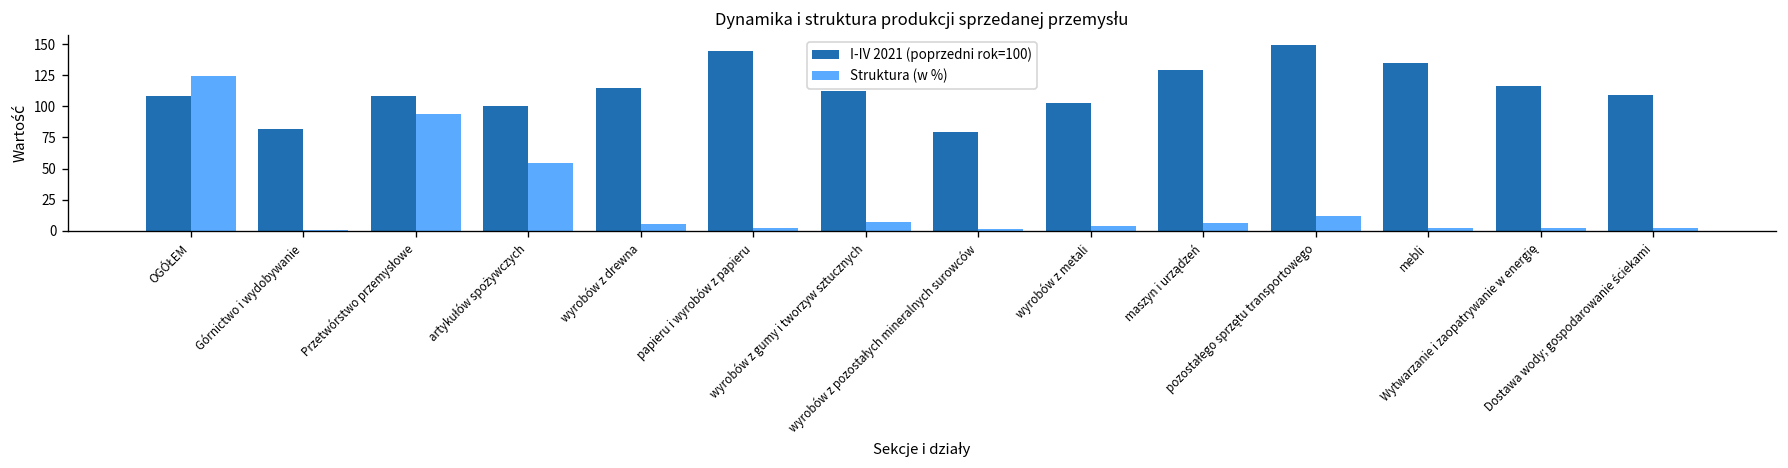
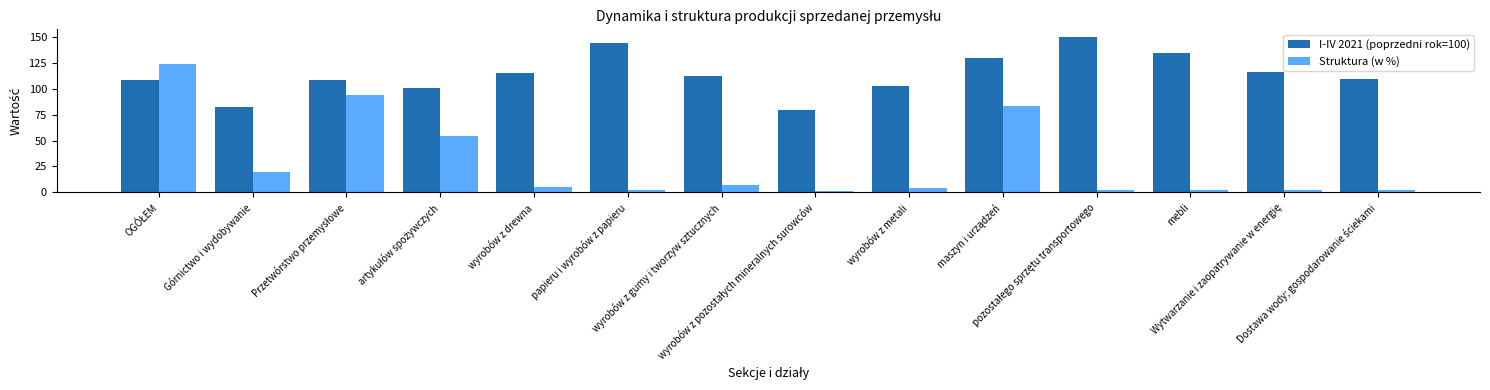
  {
    "I-IV 2021 (poprzedni rok=100)": {
      "OGÓŁEM": 108,
      "Górnictwo i wydobywanie": 82,
      "Przetwórstwo przemysłowe": 108,
      "artykułów spożywczych": 100,
      "wyrobów z drewna": 115,
      "papieru i wyrobów z papieru": 144,
      "wyrobów z gumy i tworzyw sztucznych": 112,
      "wyrobów z pozostałych mineralnych surowców": 80,
      "wyrobów z metali": 102,
      "maszyn i urządzeń": 129,
      "pozostałego sprzętu transportowego": 150,
      "mebli": 135,
      "Wytwarzanie i zaopatrywanie w energię": 116,
      "Dostawa wody; gospodarowanie ściekami": 109
    },
    "Struktura (w %)": {
      "OGÓŁEM": 124,
-     "Górnictwo i wydobywanie": 1,
+     "Górnictwo i wydobywanie": 20,
      "Przetwórstwo przemysłowe": 94,
      "artykułów spożywczych": 55,
      "wyrobów z drewna": 5,
      "wyrobów z gumy i tworzyw sztucznych": 7,
      "wyrobów z metali": 4,
-     "maszyn i urządzeń": 6,
-     "pozostałego sprzętu transportowego": 12,
+     "maszyn i urządzeń": 83,
+     "pozostałego sprzętu transportowego": 2,
      "mebli": 3,
      "Wytwarzanie i zaopatrywanie w energię": 3
    }
  }
